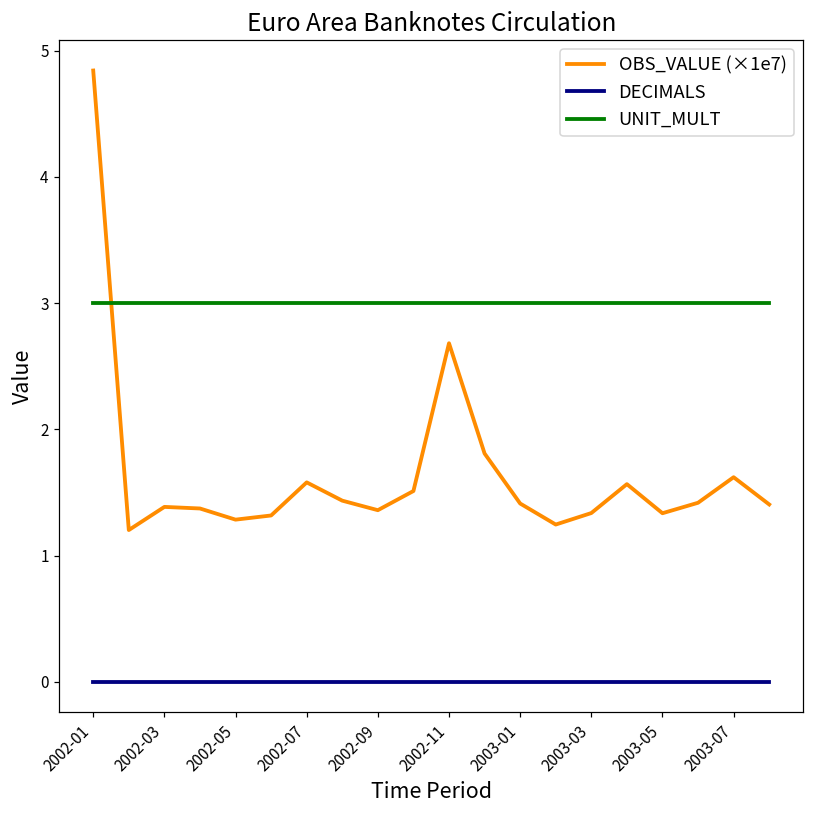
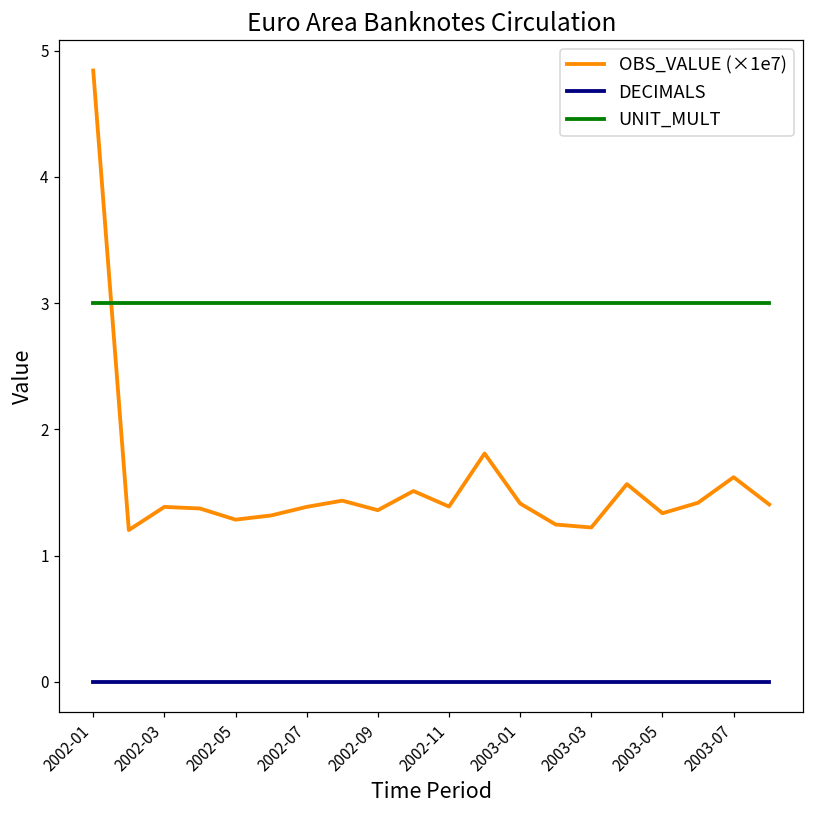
  {
    "OBS_VALUE (×1e7)": {
      "2002-01": 4.84,
      "2002-03": 1.39,
      "2002-05": 1.28,
-     "2002-07": 1.58,
+     "2002-07": 1.39,
      "2002-09": 1.36,
-     "2002-11": 2.68,
+     "2002-11": 1.39,
      "2003-01": 1.41,
-     "2003-03": 1.34,
+     "2003-03": 1.22,
      "2003-05": 1.34,
      "2003-07": 1.62
    },
    "DECIMALS": {
      "2002-01": 0.00,
      "2002-03": 0.00,
      "2002-05": 0.00,
      "2002-07": 0.00,
      "2002-09": 0.00,
      "2002-11": 0.00,
      "2003-01": 0.00,
      "2003-03": 0.00,
      "2003-05": 0.00,
      "2003-07": 0.00
    },
    "UNIT_MULT": {
      "2002-01": 3.00,
      "2002-03": 3.00,
      "2002-05": 3.00,
      "2002-07": 3.00,
      "2002-09": 3.00,
      "2002-11": 3.00,
      "2003-01": 3.00,
      "2003-03": 3.00,
      "2003-05": 3.00,
      "2003-07": 3.00
    }
  }
